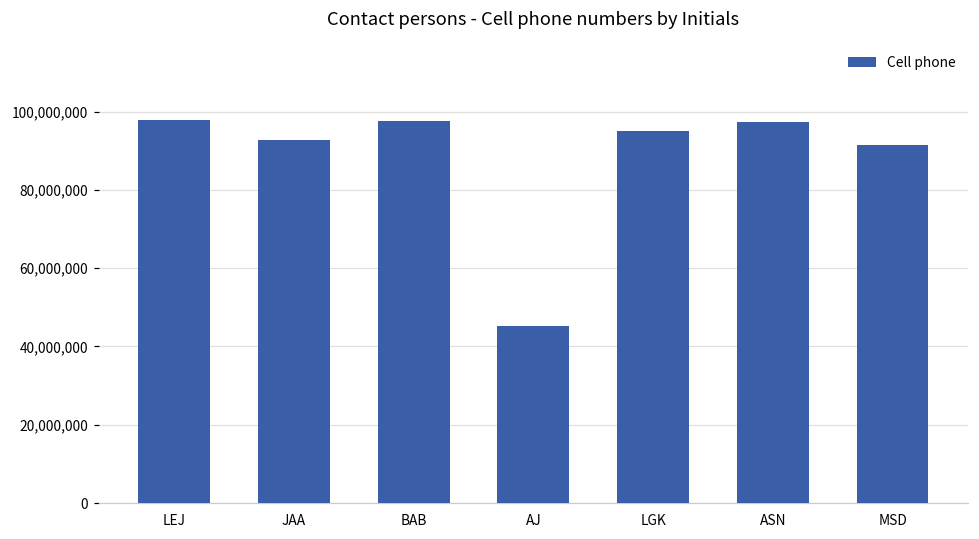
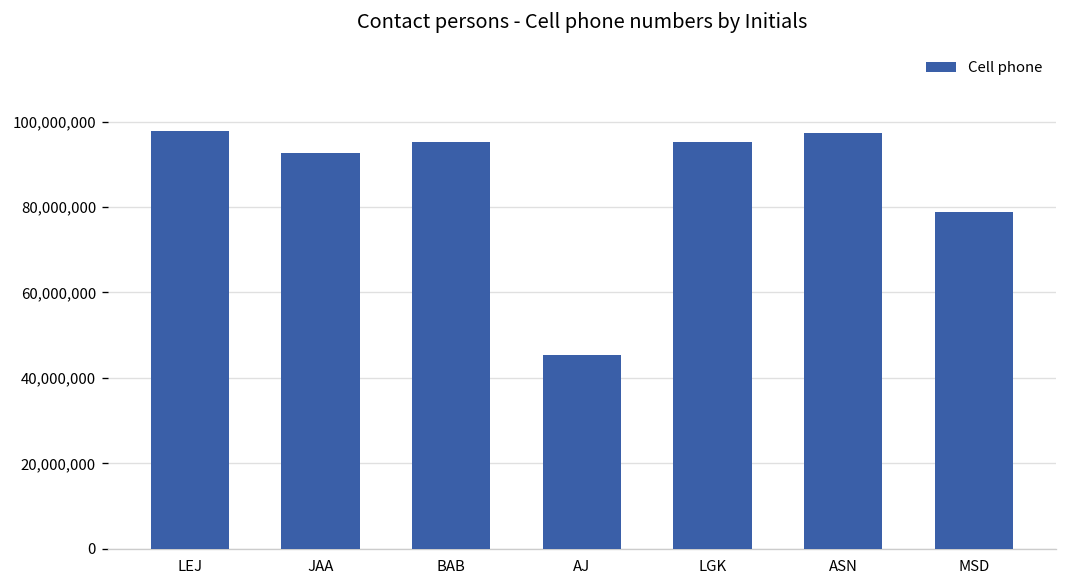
  {
    "LEJ": "98,000,000",
    "JAA": "93,000,000",
-   "BAB": "97,000,000",
+   "BAB": "95,000,000",
    "AJ": "45,000,000",
    "LGK": "95,000,000",
    "ASN": "97,000,000",
-   "MSD": "92,000,000"
+   "MSD": "79,000,000"
  }
